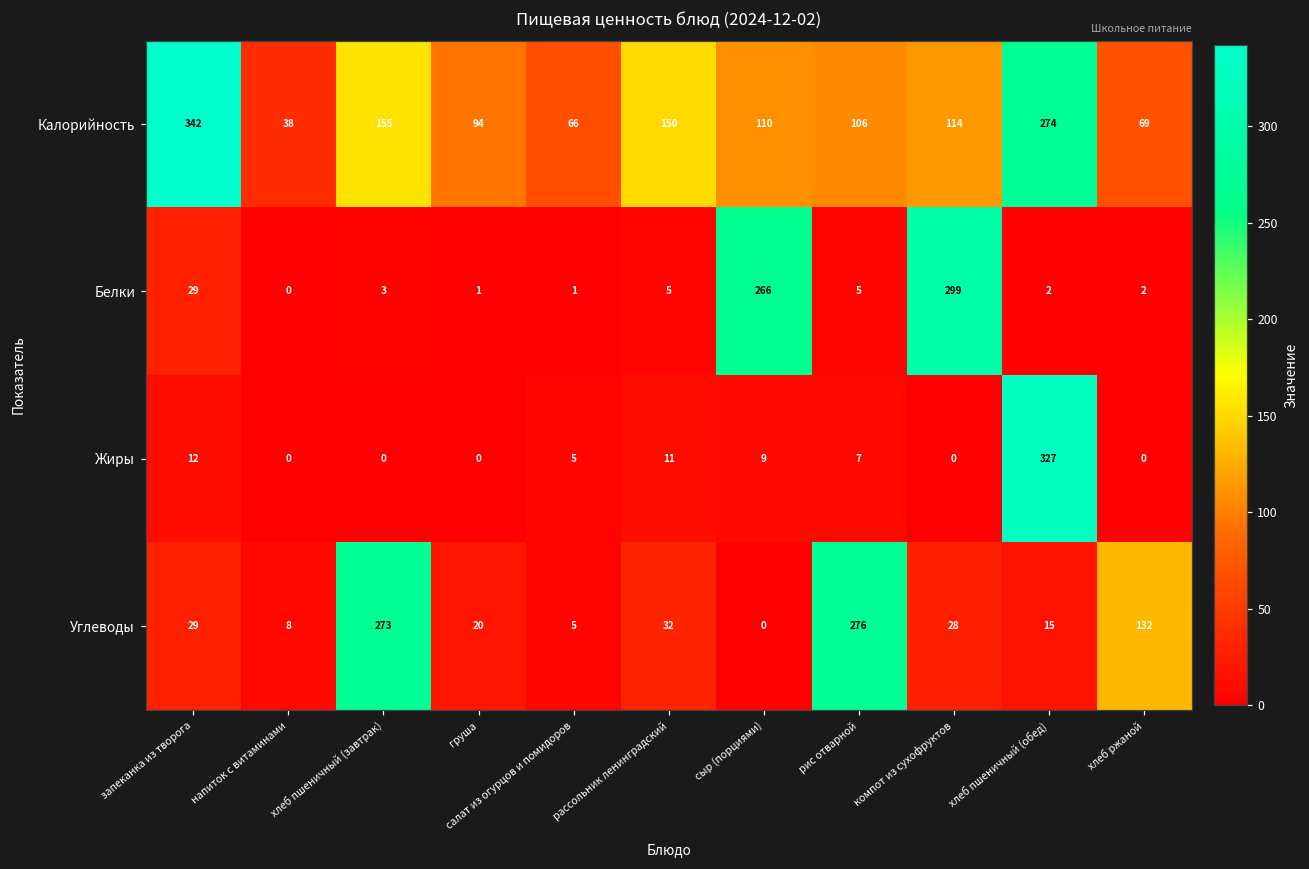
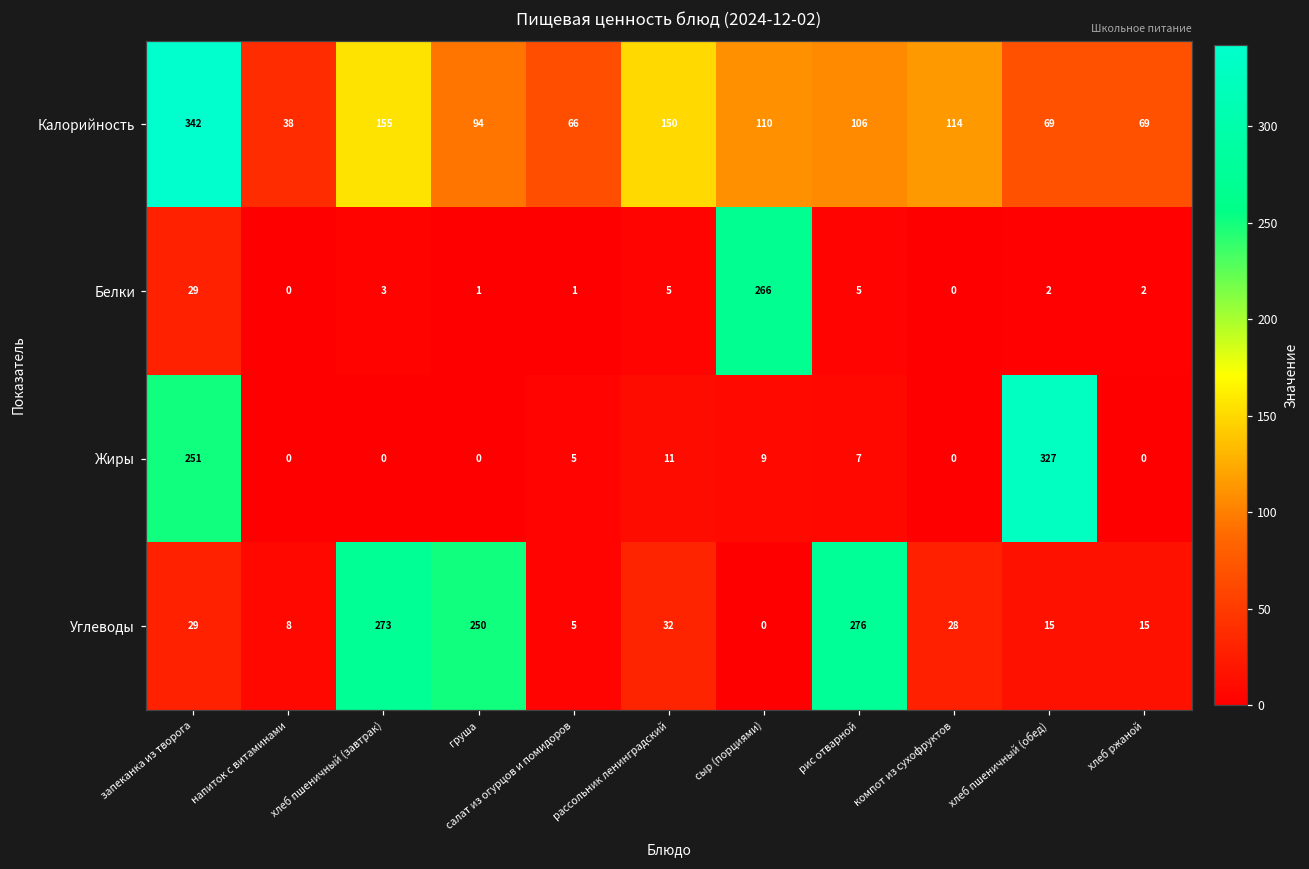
  {
    "Калорийность": {
      "запеканка из творога": 342,
      "напиток с витаминами": 38,
      "хлеб пшеничный (завтрак)": 155,
      "груша": 94,
      "салат из огурцов и помидоров": 66,
      "рассольник ленинградский": 150,
      "сыр (порциями)": 110,
      "рис отварной": 106,
      "компот из сухофруктов": 114,
-     "хлеб пшеничный (обед)": 274,
+     "хлеб пшеничный (обед)": 69,
      "хлеб ржаной": 69
    },
    "Белки": {
      "запеканка из творога": 29,
      "напиток с витаминами": 0,
      "хлеб пшеничный (завтрак)": 3,
      "груша": 1,
      "салат из огурцов и помидоров": 1,
      "рассольник ленинградский": 5,
      "сыр (порциями)": 266,
      "рис отварной": 5,
-     "компот из сухофруктов": 299,
+     "компот из сухофруктов": 0,
      "хлеб пшеничный (обед)": 2,
      "хлеб ржаной": 2
    },
    "Жиры": {
-     "запеканка из творога": 12,
+     "запеканка из творога": 251,
      "напиток с витаминами": 0,
      "хлеб пшеничный (завтрак)": 0,
      "груша": 0,
      "салат из огурцов и помидоров": 5,
      "рассольник ленинградский": 11,
      "сыр (порциями)": 9,
      "рис отварной": 7,
      "компот из сухофруктов": 0,
      "хлеб пшеничный (обед)": 327,
      "хлеб ржаной": 0
    },
    "Углеводы": {
      "запеканка из творога": 29,
      "напиток с витаминами": 8,
      "хлеб пшеничный (завтрак)": 273,
-     "груша": 20,
+     "груша": 250,
      "салат из огурцов и помидоров": 5,
      "рассольник ленинградский": 32,
      "сыр (порциями)": 0,
      "рис отварной": 276,
      "компот из сухофруктов": 28,
      "хлеб пшеничный (обед)": 15,
-     "хлеб ржаной": 132
+     "хлеб ржаной": 15
    }
  }
